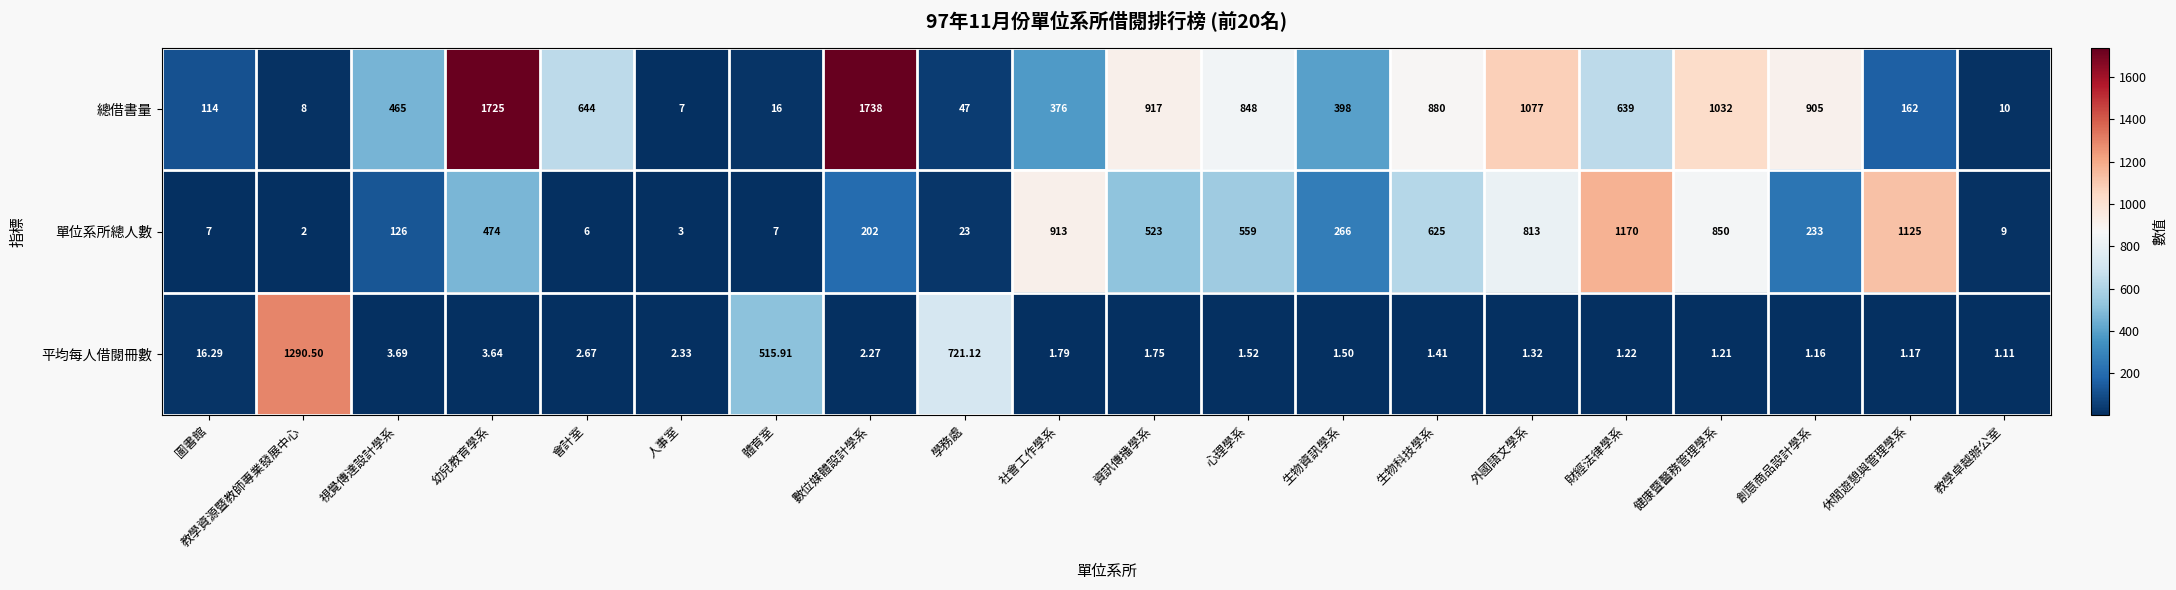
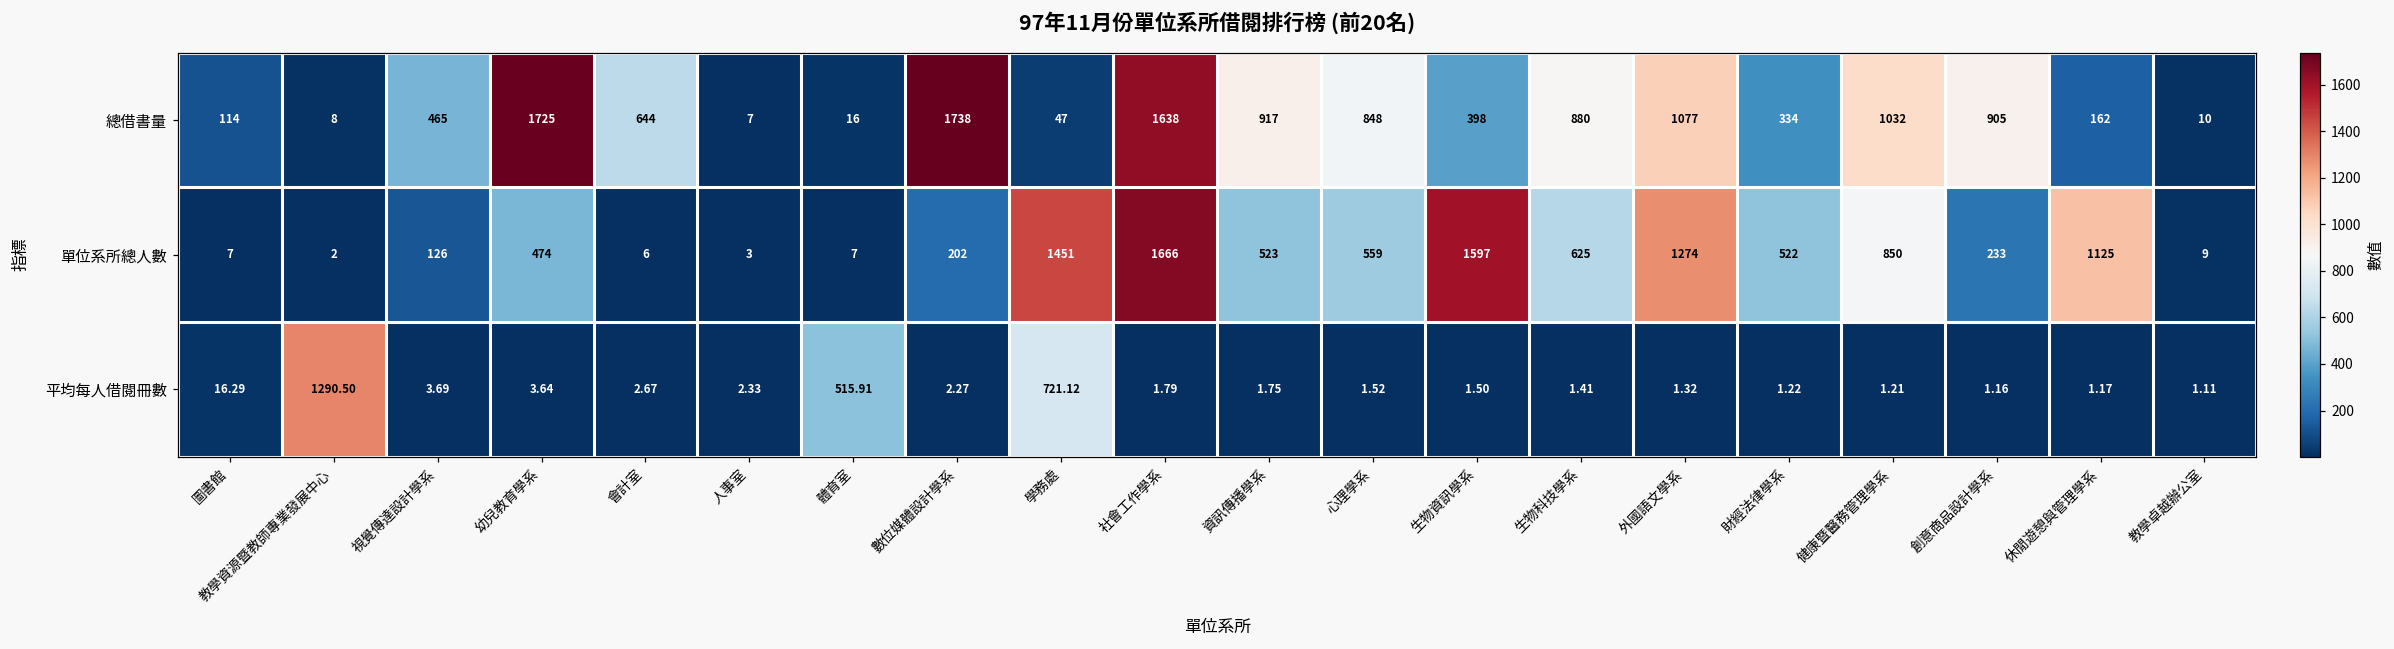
  {
    "總借書量": {
      "圖書館": 114,
      "教學資源暨教師專業發展中心": 8,
      "視覺傳達設計學系": 465,
      "幼兒教育學系": 1725,
      "會計室": 644,
      "人事室": 7,
      "體育室": 16,
      "數位媒體設計學系": 1738,
      "學務處": 47,
-     "社會工作學系": 376,
+     "社會工作學系": 1638,
      "資訊傳播學系": 917,
      "心理學系": 848,
      "生物資訊學系": 398,
      "生物科技學系": 880,
      "外國語文學系": 1077,
-     "財經法律學系": 639,
+     "財經法律學系": 334,
      "健康暨醫務管理學系": 1032,
      "創意商品設計學系": 905,
      "休閒遊憩與管理學系": 162,
      "教學卓越辦公室": 10
    },
    "單位系所總人數": {
      "圖書館": 7,
      "教學資源暨教師專業發展中心": 2,
      "視覺傳達設計學系": 126,
      "幼兒教育學系": 474,
      "會計室": 6,
      "人事室": 3,
      "體育室": 7,
      "數位媒體設計學系": 202,
-     "學務處": 23,
-     "社會工作學系": 913,
+     "學務處": 1451,
+     "社會工作學系": 1666,
      "資訊傳播學系": 523,
      "心理學系": 559,
-     "生物資訊學系": 266,
+     "生物資訊學系": 1597,
      "生物科技學系": 625,
-     "外國語文學系": 813,
-     "財經法律學系": 1170,
+     "外國語文學系": 1274,
+     "財經法律學系": 522,
      "健康暨醫務管理學系": 850,
      "創意商品設計學系": 233,
      "休閒遊憩與管理學系": 1125,
      "教學卓越辦公室": 9
    },
    "平均每人借閱冊數": {
      "圖書館": 16.29,
      "教學資源暨教師專業發展中心": 1290.50,
      "視覺傳達設計學系": 3.69,
      "幼兒教育學系": 3.64,
      "會計室": 2.67,
      "人事室": 2.33,
      "體育室": 515.91,
      "數位媒體設計學系": 2.27,
      "學務處": 721.12,
      "社會工作學系": 1.79,
      "資訊傳播學系": 1.75,
      "心理學系": 1.52,
      "生物資訊學系": 1.50,
      "生物科技學系": 1.41,
      "外國語文學系": 1.32,
      "財經法律學系": 1.22,
      "健康暨醫務管理學系": 1.21,
      "創意商品設計學系": 1.16,
      "休閒遊憩與管理學系": 1.17,
      "教學卓越辦公室": 1.11
    }
  }
